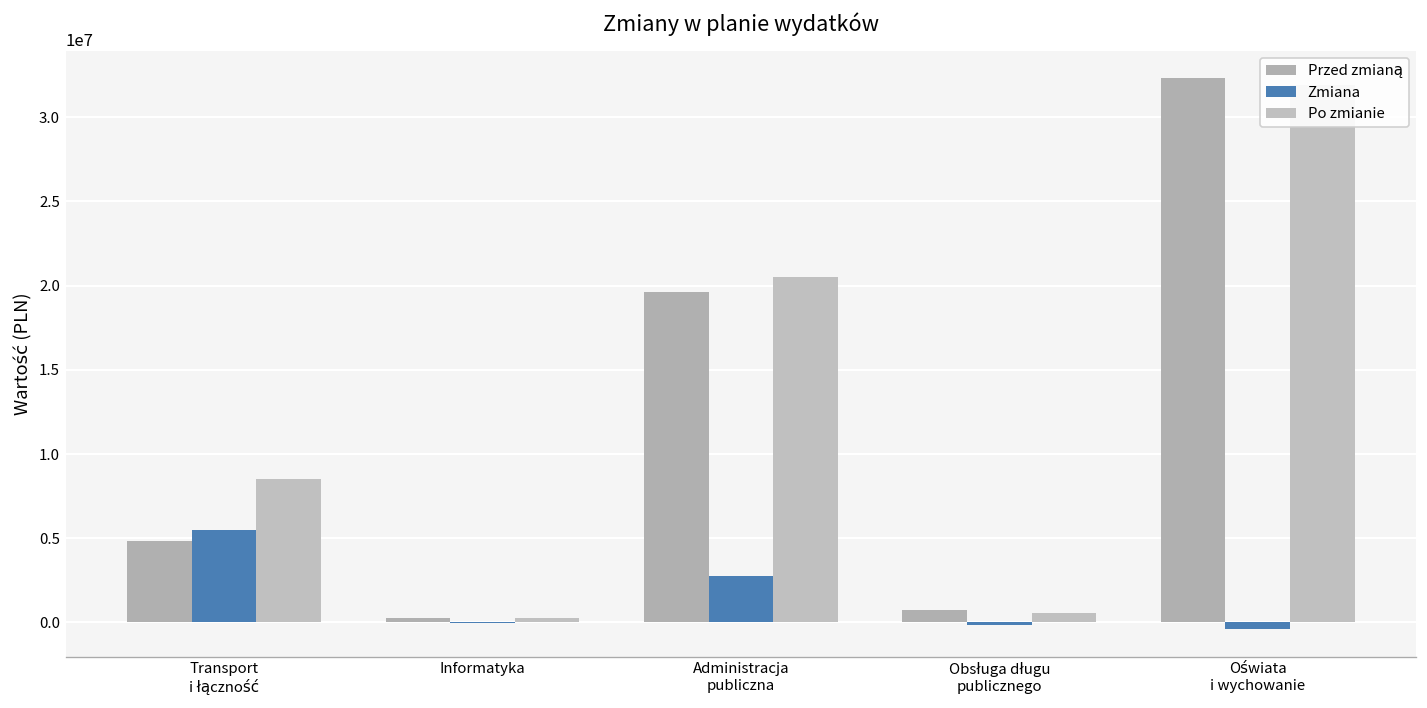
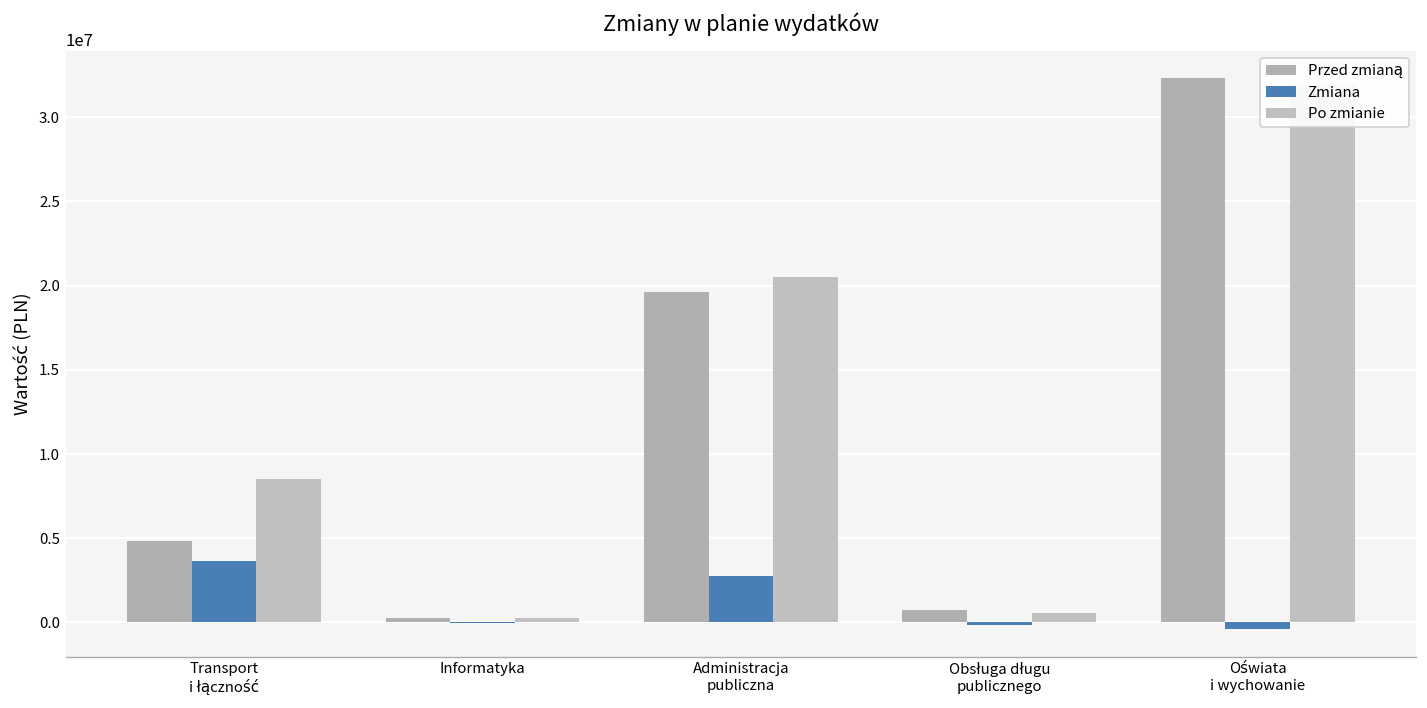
  {
    "Zmiana": {
-     "Transport i łączność": 5500000,
+     "Transport i łączność": 3600000,
      "Administracja publiczna": 2800000,
      "Oświata i wychowanie": -400000
    }
  }
